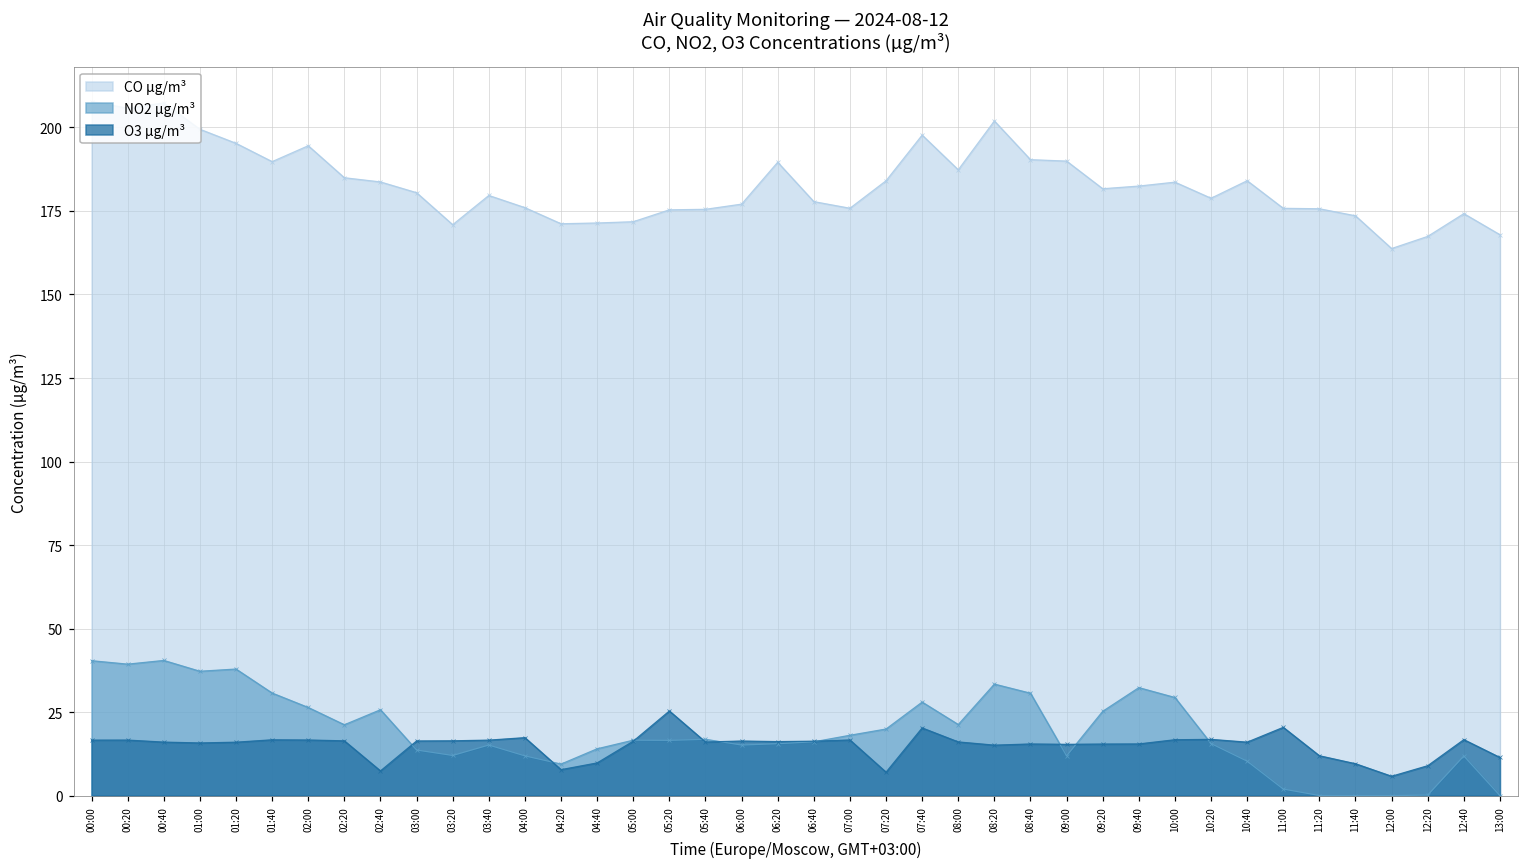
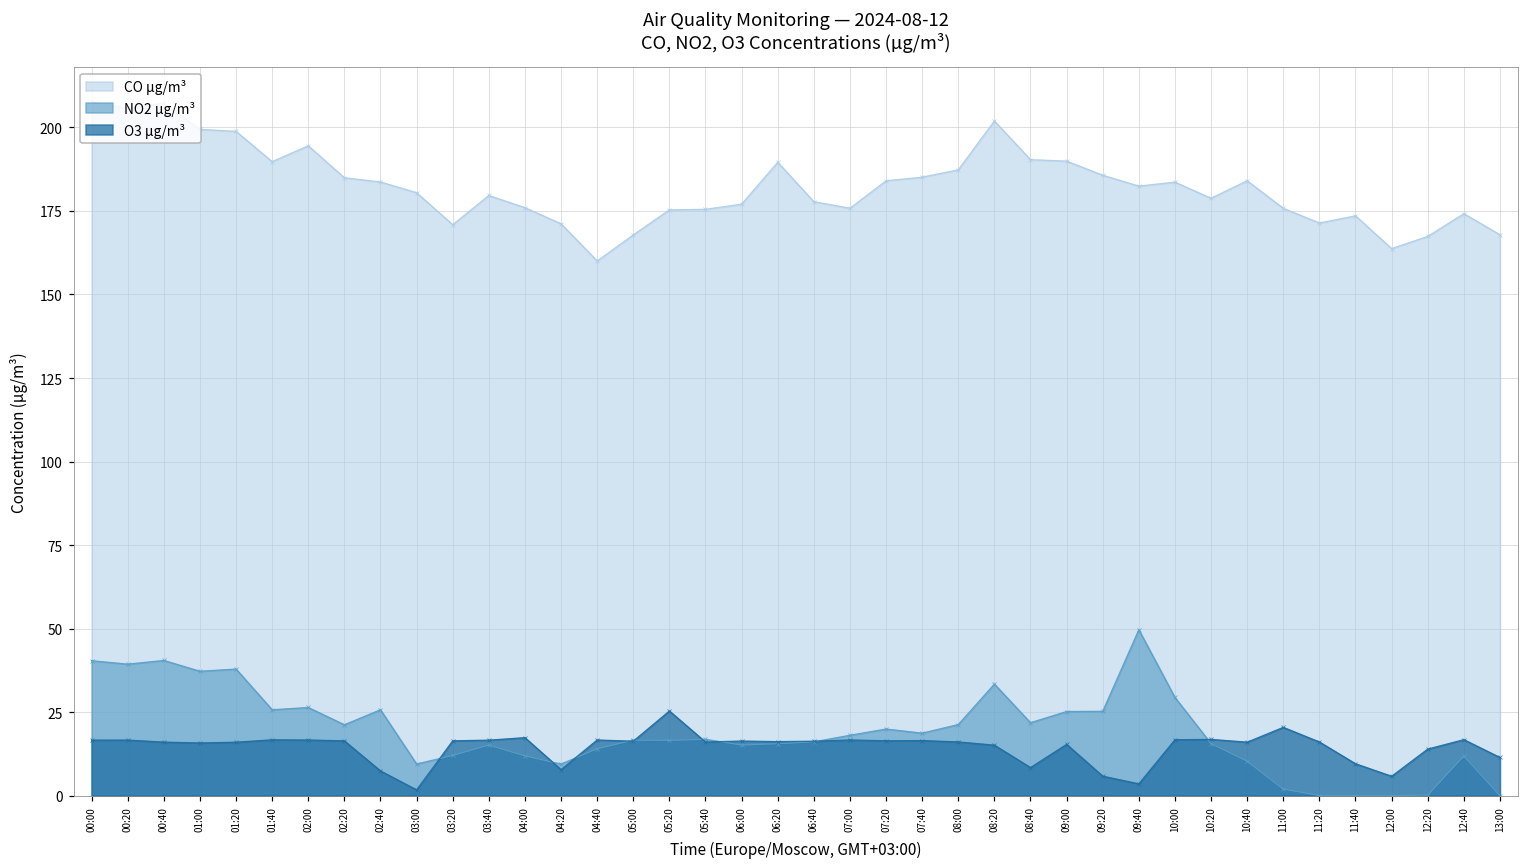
  {
    "CO µg/m³": {
-     "01:20": 195,
+     "01:20": 199,
      "01:40": 190,
      "02:00": 195,
      "02:20": 185,
      "02:40": 184,
      "03:00": 180,
      "03:20": 171,
      "03:40": 180,
      "04:00": 176,
      "04:20": 171,
-     "04:40": 171,
-     "05:00": 172,
+     "04:40": 160,
+     "05:00": 168,
      "05:20": 175,
      "05:40": 176,
      "06:00": 177,
      "06:20": 190,
      "06:40": 178,
      "07:00": 176,
      "07:20": 184,
-     "07:40": 198,
+     "07:40": 185,
      "08:00": 187,
      "08:20": 202,
      "08:40": 190,
      "09:00": 190,
-     "09:20": 182,
+     "09:20": 186,
      "09:40": 182,
      "10:00": 184,
      "10:20": 179,
      "10:40": 184,
      "11:00": 176,
-     "11:20": 176,
+     "11:20": 171,
      "11:40": 174,
      "12:00": 164,
      "12:20": 167,
      "12:40": 174,
      "13:00": 168
    },
    "NO2 µg/m³": {
      "00:00": 40,
      "00:20": 39,
      "00:40": 40,
      "01:00": 37,
      "01:20": 38,
-     "01:40": 31,
+     "01:40": 26,
      "02:00": 26,
      "02:20": 21,
      "02:40": 26,
-     "03:00": 14,
+     "03:00": 9,
      "03:20": 12,
      "03:40": 15,
      "04:00": 12,
      "04:20": 9,
      "04:40": 14,
      "05:20": 17,
      "06:00": 15,
      "07:00": 18,
      "07:20": 20,
-     "07:40": 28,
+     "07:40": 19,
      "08:00": 21,
      "08:20": 33,
-     "08:40": 31,
-     "09:00": 12,
+     "08:40": 22,
+     "09:00": 25,
      "09:20": 25,
-     "09:40": 32,
+     "09:40": 50,
      "10:00": 29,
      "10:20": 16,
      "10:40": 10,
      "11:00": 2,
      "11:20": 0,
      "11:40": 0,
      "12:00": 0,
      "12:20": 0,
      "12:40": 12,
      "13:00": 0
    },
    "O3 µg/m³": {
      "00:00": 17,
      "00:20": 17,
      "00:40": 16,
      "01:00": 16,
      "01:20": 16,
      "01:40": 17,
      "02:00": 17,
      "02:20": 16,
      "02:40": 7,
-     "03:00": 16,
+     "03:00": 2,
      "03:20": 16,
      "03:40": 17,
      "04:00": 17,
      "04:20": 8,
-     "04:40": 10,
+     "04:40": 17,
      "05:20": 25,
      "06:00": 16,
      "07:00": 17,
-     "07:20": 7,
-     "07:40": 20,
+     "07:20": 16,
+     "07:40": 16,
      "08:00": 16,
      "08:20": 15,
-     "08:40": 15,
+     "08:40": 8,
      "09:00": 15,
-     "09:20": 15,
-     "09:40": 15,
+     "09:20": 6,
+     "09:40": 4,
      "10:00": 17,
      "10:20": 17,
      "10:40": 16,
      "11:00": 20,
-     "11:20": 12,
+     "11:20": 16,
      "11:40": 10,
      "12:00": 6,
-     "12:20": 9,
+     "12:20": 14,
      "12:40": 17,
      "13:00": 11
    }
  }
